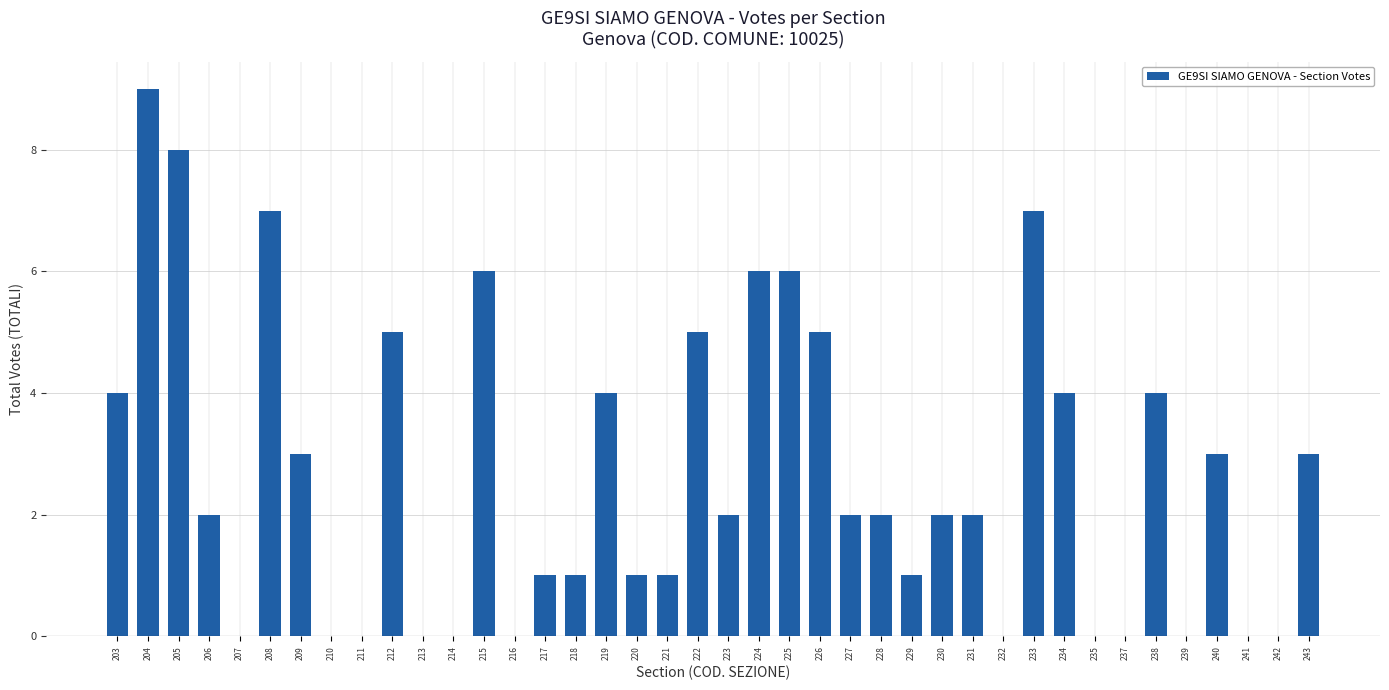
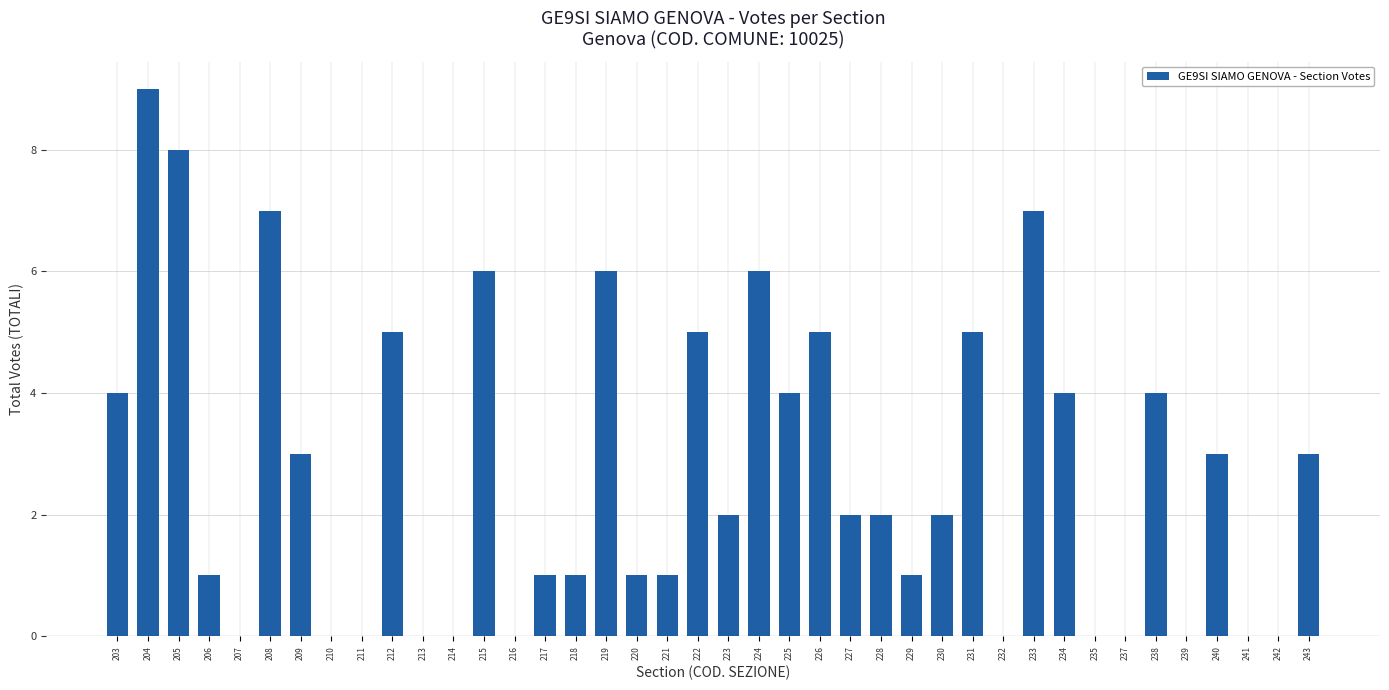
  {
    "203": 4,
    "204": 9,
    "205": 8,
-   "206": 2,
+   "206": 1,
    "207": 0,
    "208": 7,
    "209": 3,
    "210": 0,
    "211": 0,
    "212": 5,
    "213": 0,
    "214": 0,
    "215": 6,
    "216": 0,
    "217": 1,
    "218": 1,
-   "219": 4,
+   "219": 6,
    "220": 1,
    "221": 1,
    "222": 5,
    "223": 2,
    "224": 6,
-   "225": 6,
+   "225": 4,
    "226": 5,
    "227": 2,
    "228": 2,
    "229": 1,
    "230": 2,
-   "231": 2,
+   "231": 5,
    "232": 0,
    "233": 7,
    "234": 4,
    "235": 0,
    "237": 0,
    "238": 4,
    "239": 0,
    "240": 3,
    "241": 0,
    "242": 0,
    "243": 3
  }
